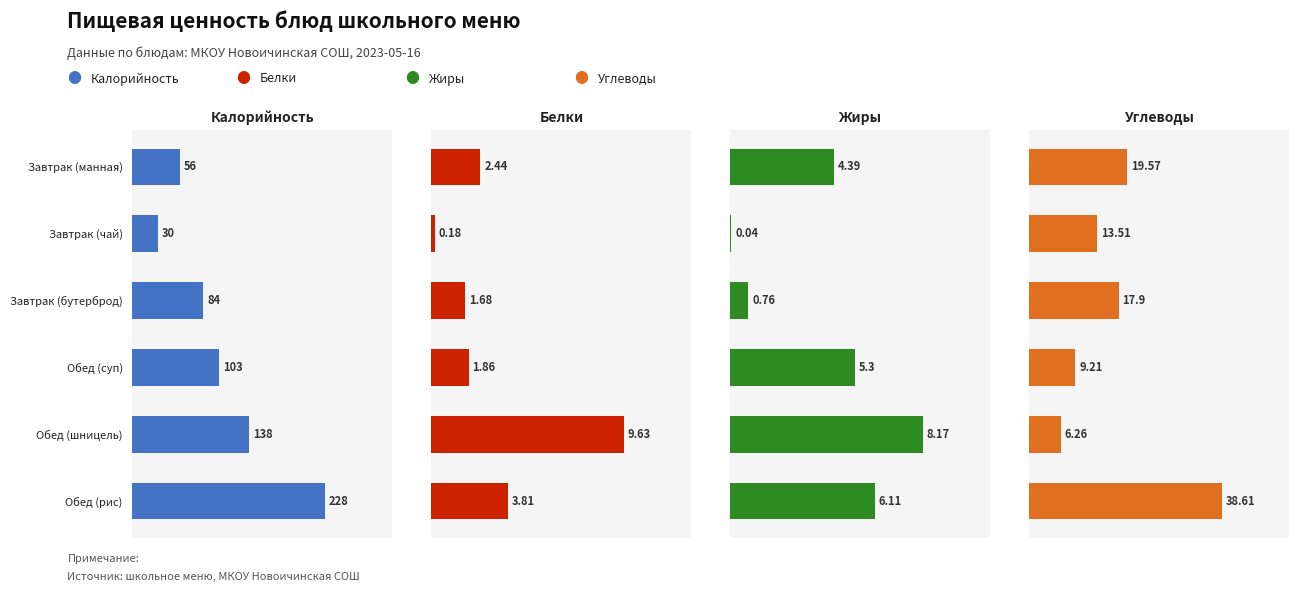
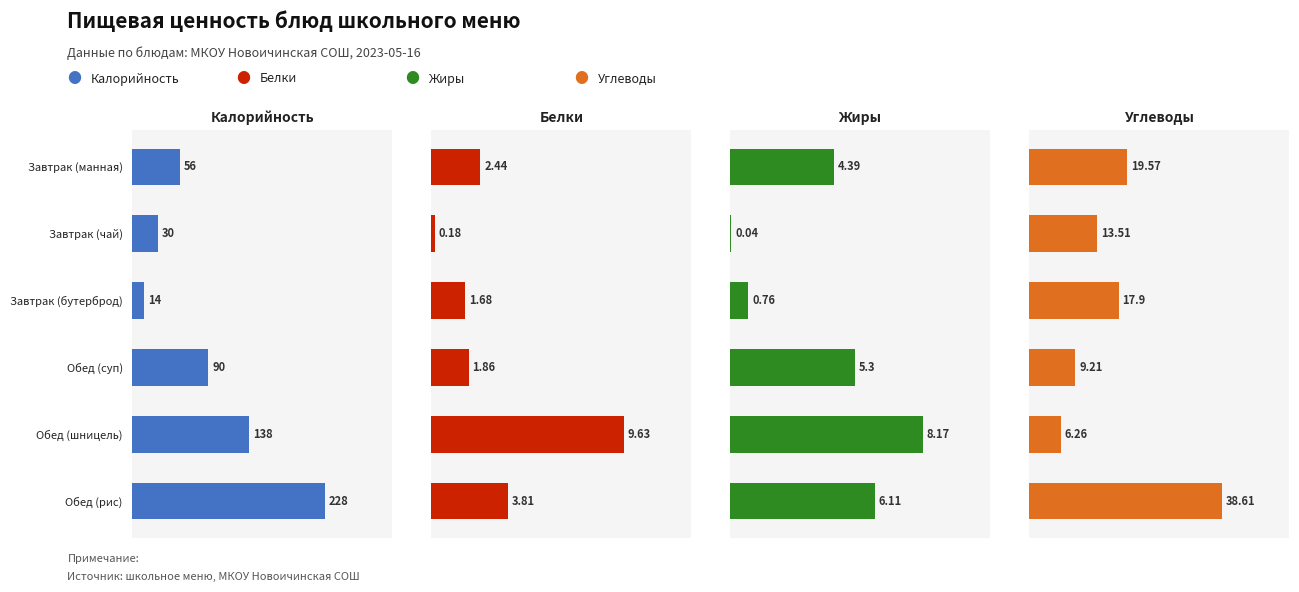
  {
    "Калорийность": {
      "Завтрак (манная)": 56,
      "Завтрак (чай)": 30,
-     "Завтрак (бутерброд)": 84,
-     "Обед (суп)": 103,
+     "Завтрак (бутерброд)": 14,
+     "Обед (суп)": 90,
      "Обед (шницель)": 138,
      "Обед (рис)": 228
    }
  }
